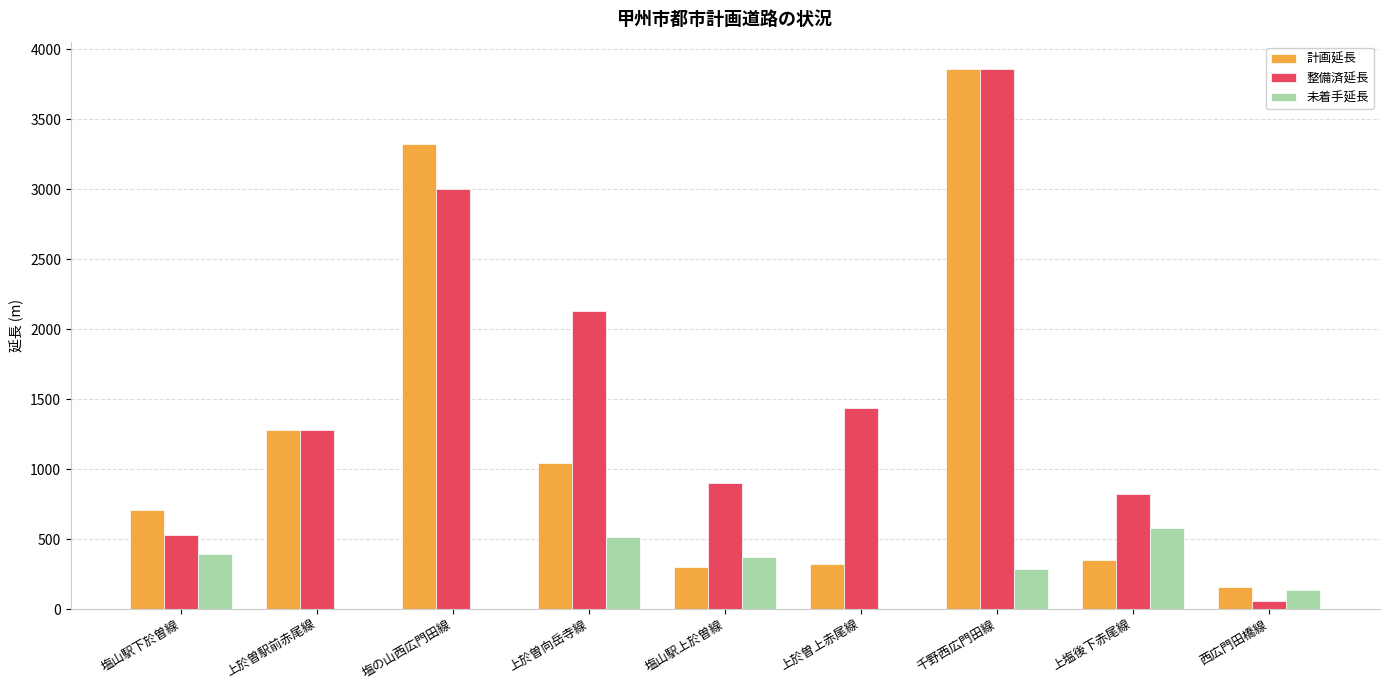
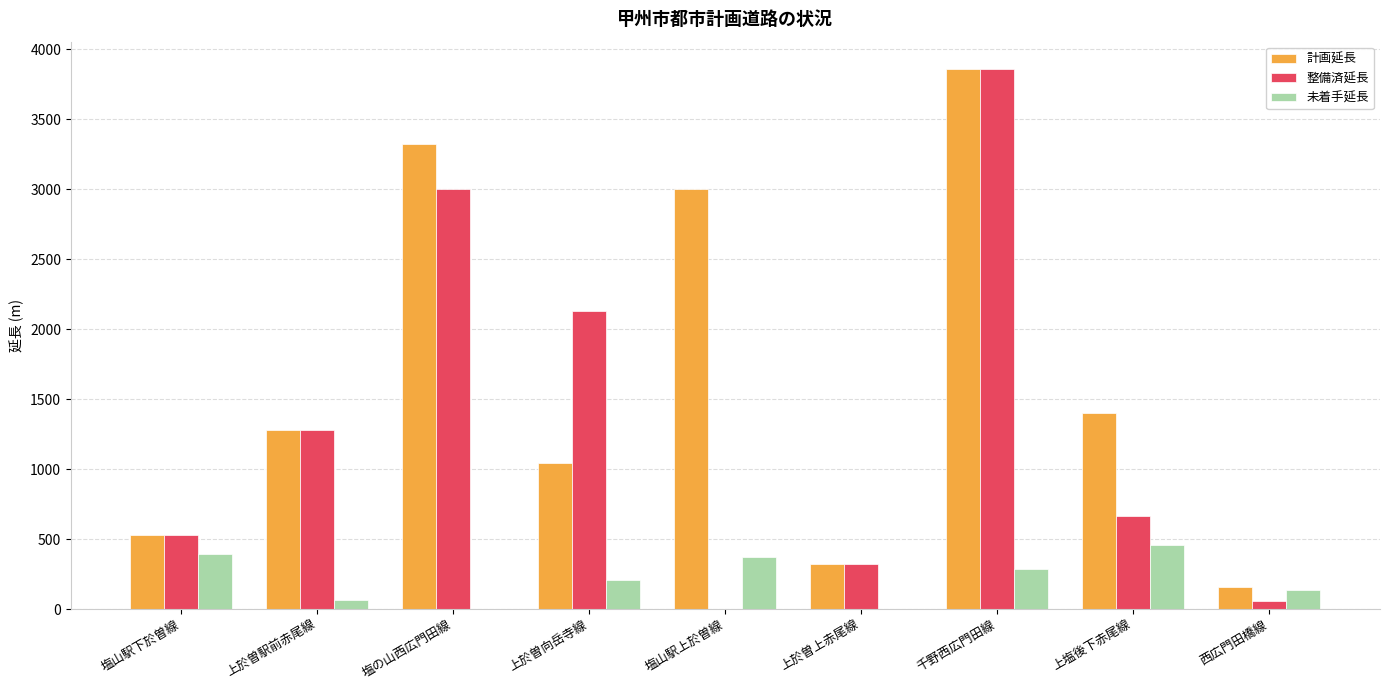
  {
    "計画延長": {
-     "塩山駅下於曽線": 710,
+     "塩山駅下於曽線": 530,
      "上於曽駅前赤尾線": 1280,
      "塩の山西広門田線": 3320,
      "上於曽向岳寺線": 1040,
-     "塩山駅上於曽線": 300,
+     "塩山駅上於曽線": 3000,
      "上於曽上赤尾線": 320,
      "千野西広門田線": 3860,
-     "上塩後下赤尾線": 350,
+     "上塩後下赤尾線": 1400,
      "西広門田橋線": 160
    },
    "整備済延長": {
      "塩山駅下於曽線": 530,
      "上於曽駅前赤尾線": 1280,
      "塩の山西広門田線": 3000,
      "上於曽向岳寺線": 2130,
-     "塩山駅上於曽線": 900,
-     "上於曽上赤尾線": 1440,
+     "塩山駅上於曽線": 0,
+     "上於曽上赤尾線": 320,
      "千野西広門田線": 3860,
-     "上塩後下赤尾線": 820,
+     "上塩後下赤尾線": 660,
      "西広門田橋線": 60
    },
    "未着手延長": {
      "塩山駅下於曽線": 390,
-     "上於曽駅前赤尾線": 0,
+     "上於曽駅前赤尾線": 70,
      "塩の山西広門田線": 0,
-     "上於曽向岳寺線": 510,
+     "上於曽向岳寺線": 210,
      "塩山駅上於曽線": 370,
      "上於曽上赤尾線": 0,
      "千野西広門田線": 280,
-     "上塩後下赤尾線": 580,
+     "上塩後下赤尾線": 450,
      "西広門田橋線": 130
    }
  }
